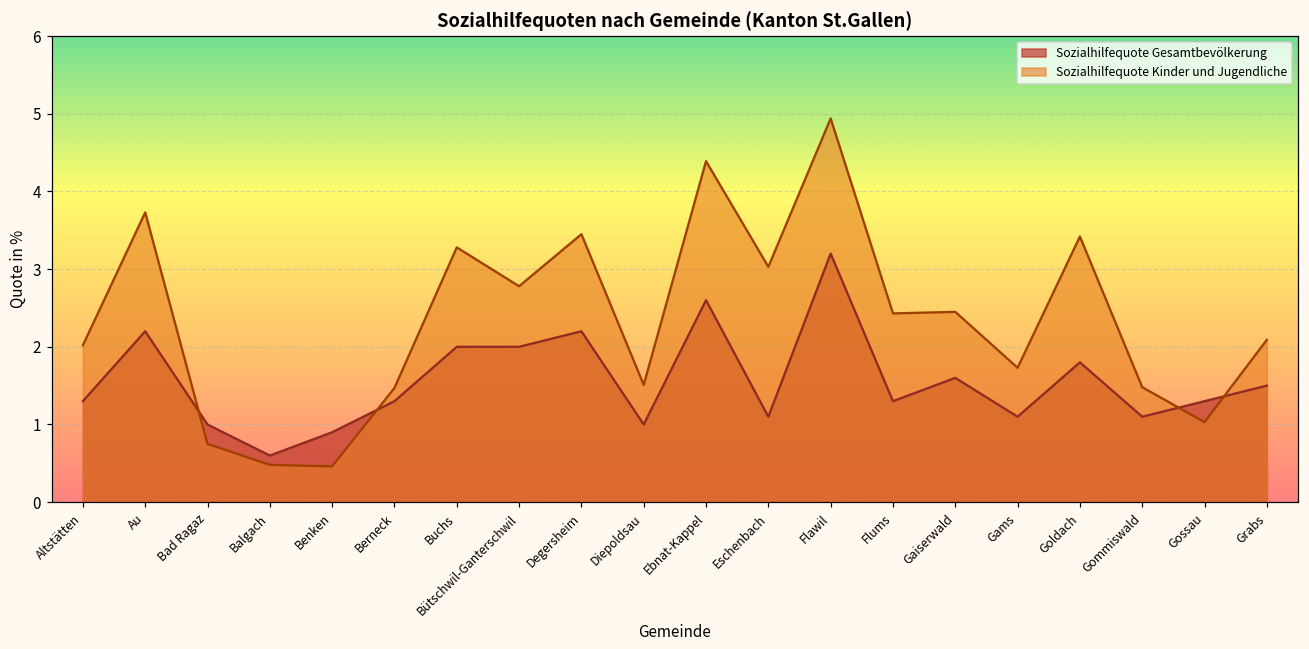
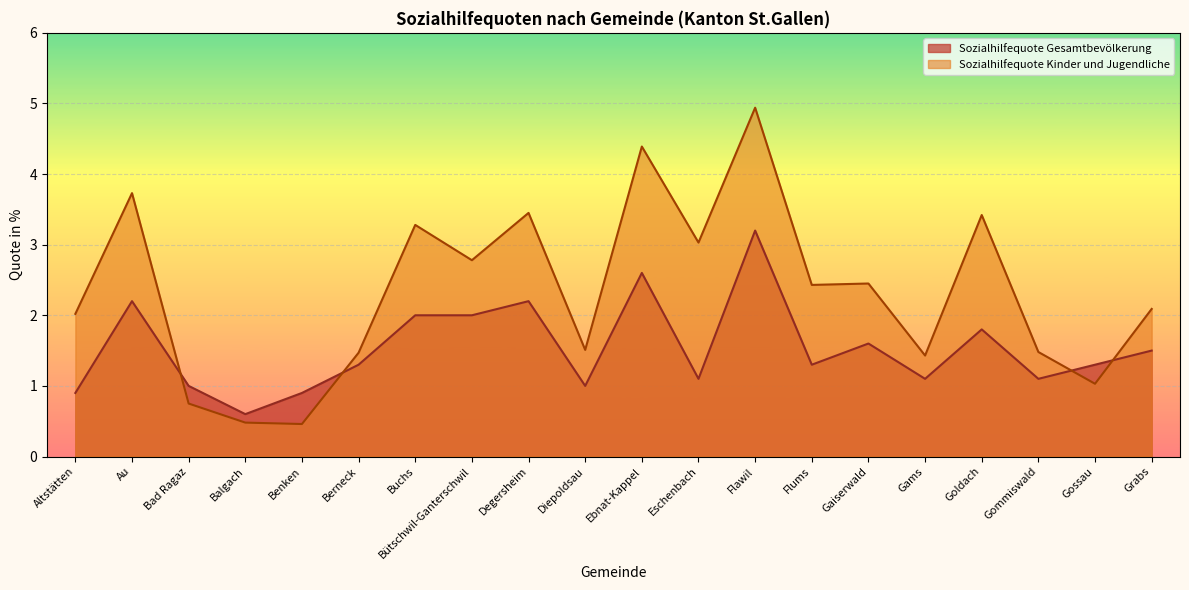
  {
    "Sozialhilfequote Gesamtbevölkerung": {
-     "Altstätten": 1.3,
+     "Altstätten": 0.9,
      "Au": 2.2,
      "Bad Ragaz": 1.0,
      "Balgach": 0.6,
      "Benken": 0.9,
      "Berneck": 1.3,
      "Buchs": 2.0,
      "Bütschwil-Ganterschwil": 2.0,
      "Degersheim": 2.2,
      "Diepoldsau": 1.0,
      "Ebnat-Kappel": 2.6,
      "Eschenbach": 1.1,
      "Flawil": 3.2,
      "Flums": 1.3,
      "Gaiserwald": 1.6,
      "Gams": 1.1,
      "Goldach": 1.8,
      "Gommiswald": 1.1,
      "Gossau": 1.3,
      "Grabs": 1.5
    },
    "Sozialhilfequote Kinder und Jugendliche": {
      "Altstätten": 2.0,
      "Au": 3.7,
      "Bad Ragaz": 0.8,
      "Balgach": 0.5,
      "Benken": 0.5,
      "Berneck": 1.5,
      "Buchs": 3.3,
      "Bütschwil-Ganterschwil": 2.8,
      "Degersheim": 3.5,
      "Diepoldsau": 1.5,
      "Ebnat-Kappel": 4.4,
      "Eschenbach": 3.0,
      "Flawil": 4.9,
      "Flums": 2.4,
      "Gaiserwald": 2.5,
-     "Gams": 1.7,
+     "Gams": 1.4,
      "Goldach": 3.4,
      "Gommiswald": 1.5,
      "Gossau": 1.0,
      "Grabs": 2.1
    }
  }
